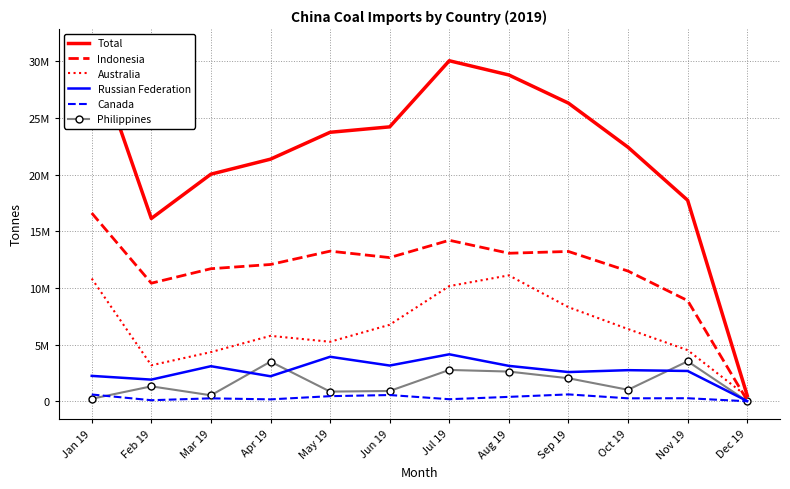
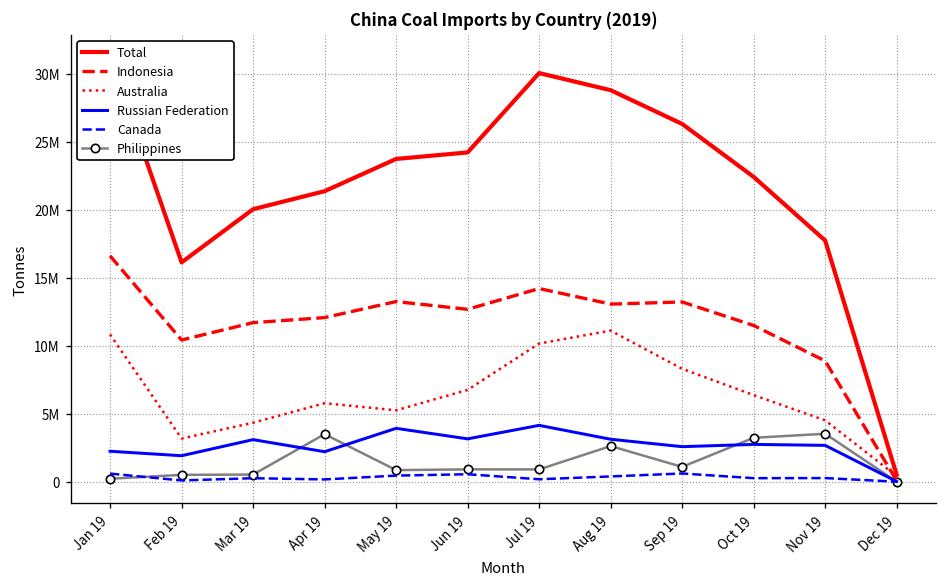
  {
    "Philippines": {
      "Jan 19": 200000,
-     "Feb 19": 1300000,
+     "Feb 19": 500000,
      "Mar 19": 500000,
      "Apr 19": 3500000,
      "May 19": 900000,
      "Jun 19": 900000,
-     "Jul 19": 2800000,
+     "Jul 19": 900000,
      "Aug 19": 2600000,
-     "Sep 19": 2000000,
-     "Oct 19": 1000000,
+     "Sep 19": 1100000,
+     "Oct 19": 3200000,
      "Nov 19": 3500000
    }
  }
